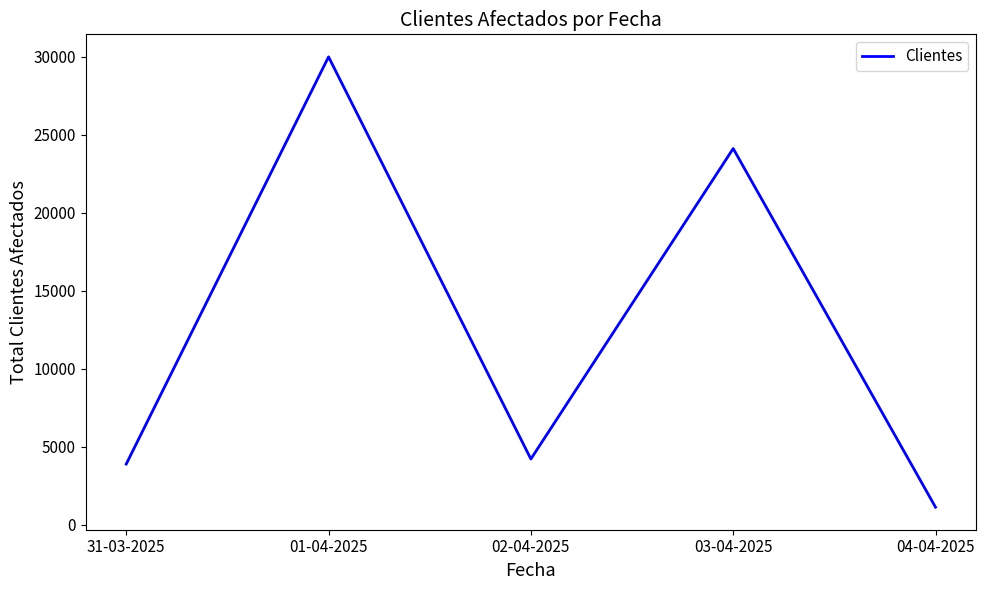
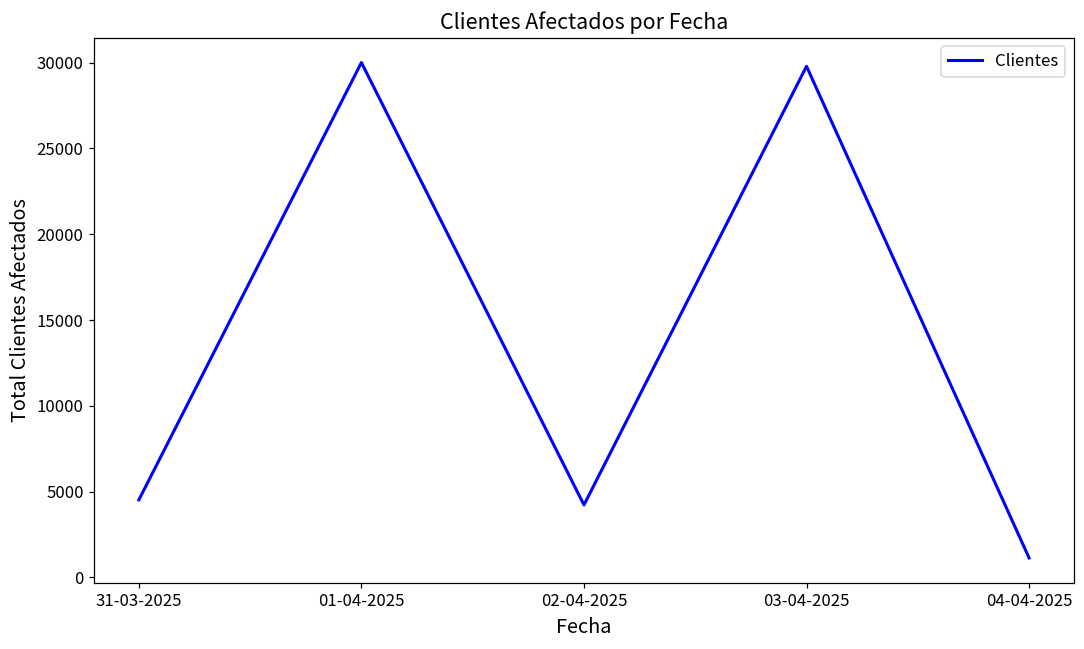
  {
-   "31-03-2025": 3900,
+   "31-03-2025": 4500,
    "01-04-2025": 30000,
    "02-04-2025": 4200,
-   "03-04-2025": 24100,
+   "03-04-2025": 29800,
    "04-04-2025": 1100
  }
